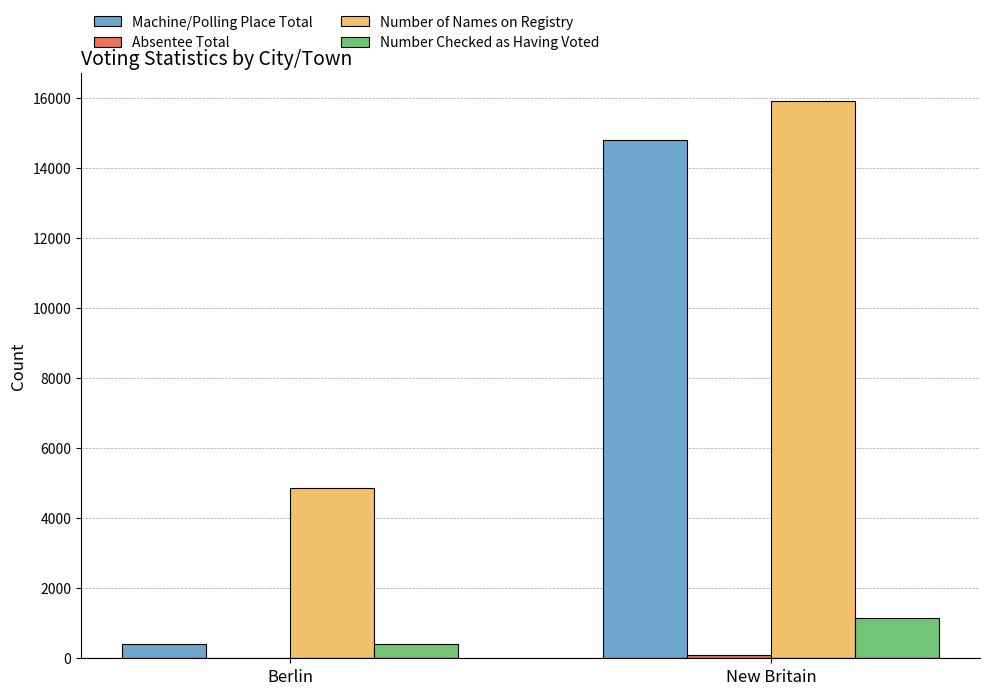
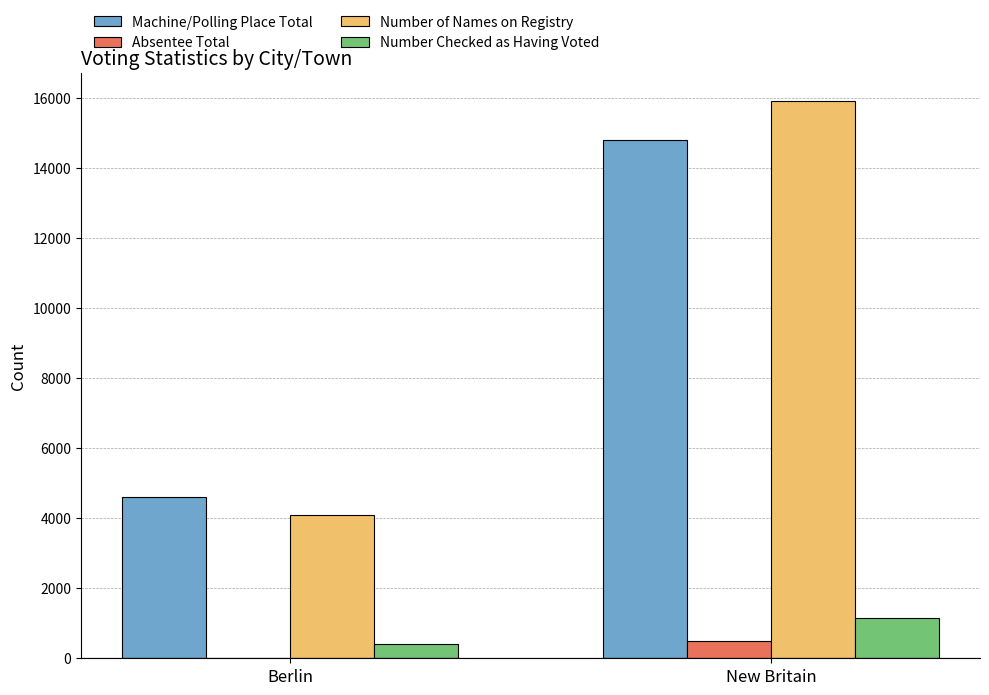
  {
    "Machine/Polling Place Total": {
-     "Berlin": 400,
+     "Berlin": 4600,
      "New Britain": 14800
    },
    "Absentee Total": {
-     "New Britain": 100
+     "New Britain": 500
    },
    "Number of Names on Registry": {
-     "Berlin": 4900,
+     "Berlin": 4100,
      "New Britain": 15900
    },
    "Number Checked as Having Voted": {
      "Berlin": 400,
      "New Britain": 1200
    }
  }
